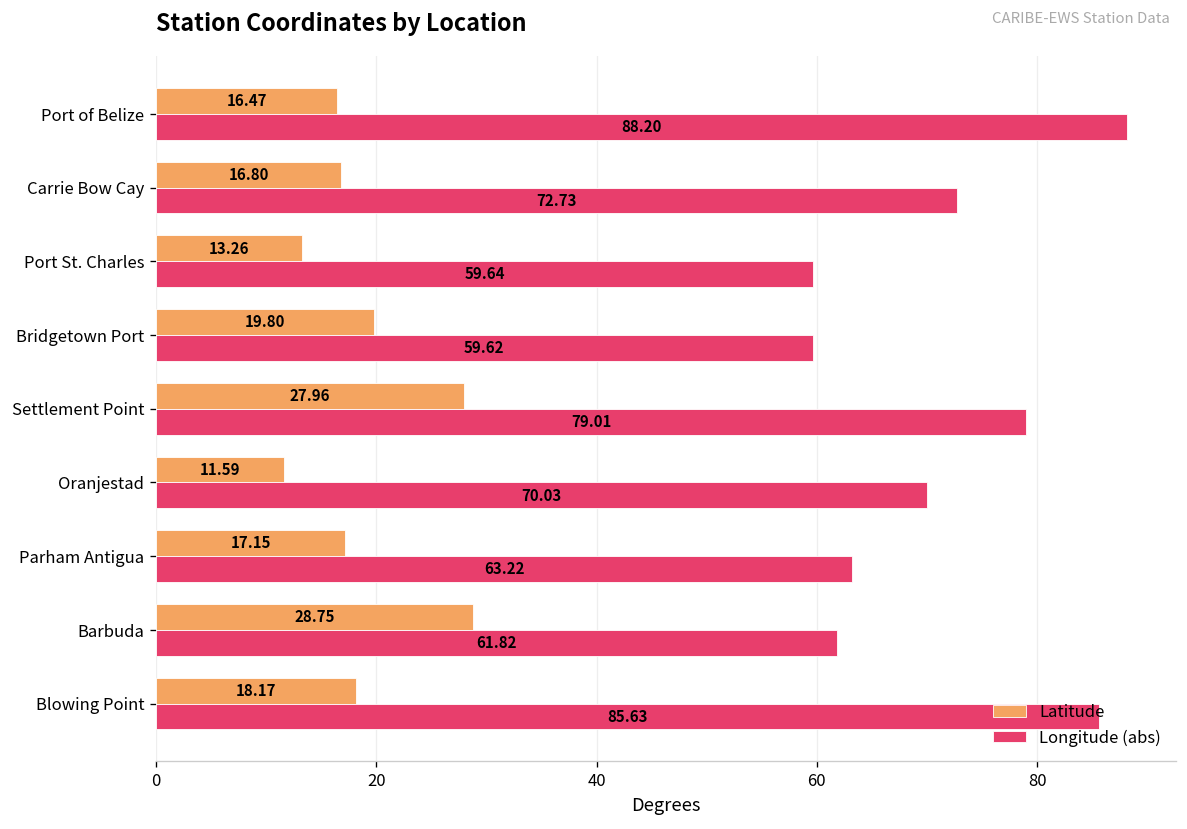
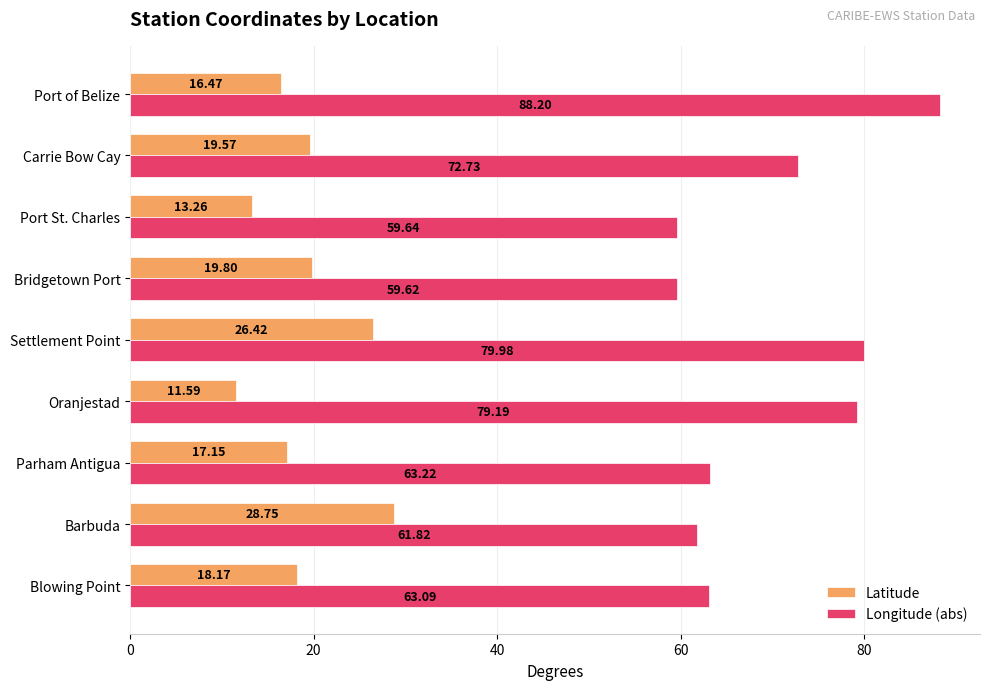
  {
    "Latitude": {
      "Port of Belize": 16.47,
-     "Carrie Bow Cay": 16.80,
+     "Carrie Bow Cay": 19.57,
      "Port St. Charles": 13.26,
      "Bridgetown Port": 19.80,
-     "Settlement Point": 27.96,
+     "Settlement Point": 26.42,
      "Oranjestad": 11.59,
      "Parham Antigua": 17.15,
      "Barbuda": 28.75,
      "Blowing Point": 18.17
    },
    "Longitude (abs)": {
      "Port of Belize": 88.20,
      "Carrie Bow Cay": 72.73,
      "Port St. Charles": 59.64,
      "Bridgetown Port": 59.62,
-     "Settlement Point": 79.01,
-     "Oranjestad": 70.03,
+     "Settlement Point": 79.98,
+     "Oranjestad": 79.19,
      "Parham Antigua": 63.22,
      "Barbuda": 61.82,
-     "Blowing Point": 85.63
+     "Blowing Point": 63.09
    }
  }
